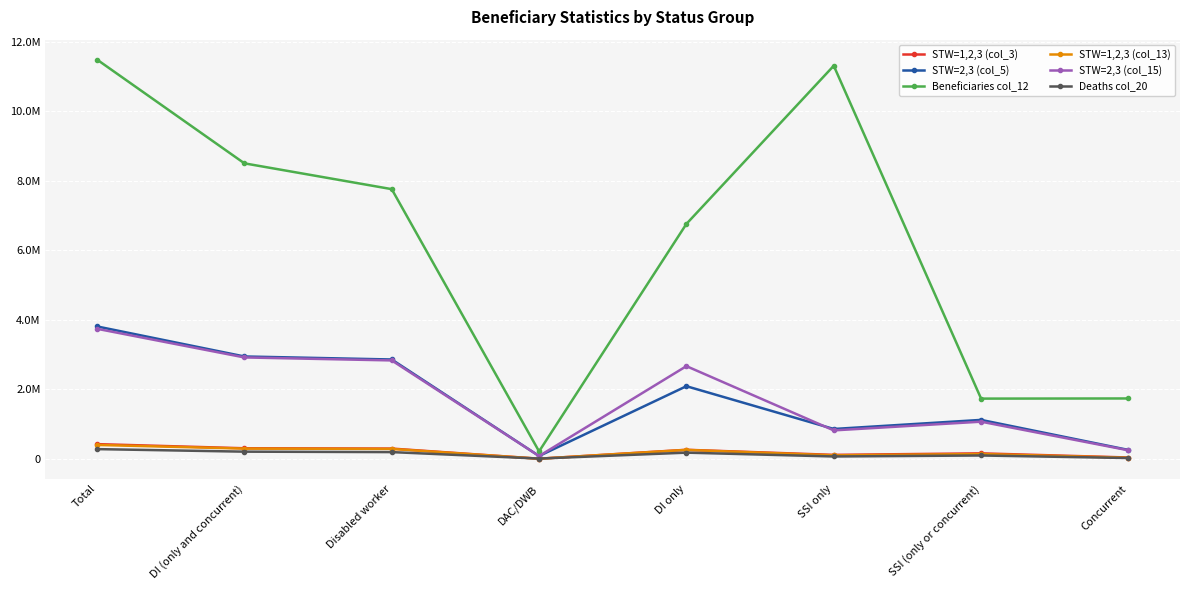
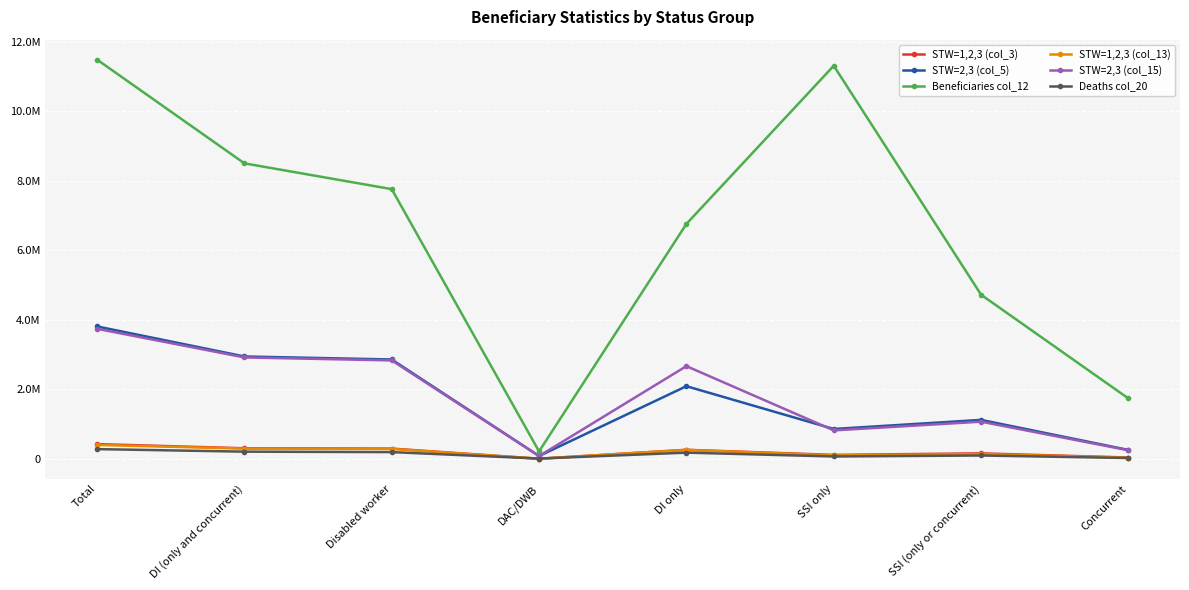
  {
    "STW=2,3 (col_5)": {
      "DI only": 2100000
    },
    "Beneficiaries col_12": {
      "Total": 11500000,
      "DI (only and concurrent)": 8500000,
      "Disabled worker": 7800000,
      "DAC/DWB": 200000,
      "DI only": 6800000,
      "SSI only": 11300000,
-     "SSI (only or concurrent)": 1700000,
+     "SSI (only or concurrent)": 4700000,
      "Concurrent": 1700000
    },
    "STW=2,3 (col_15)": {
      "DI only": 2700000
    },
    "Deaths col_20": {
      "Total": 300000,
      "DI (only and concurrent)": 200000,
      "Disabled worker": 200000,
      "DI only": 200000
    }
  }
